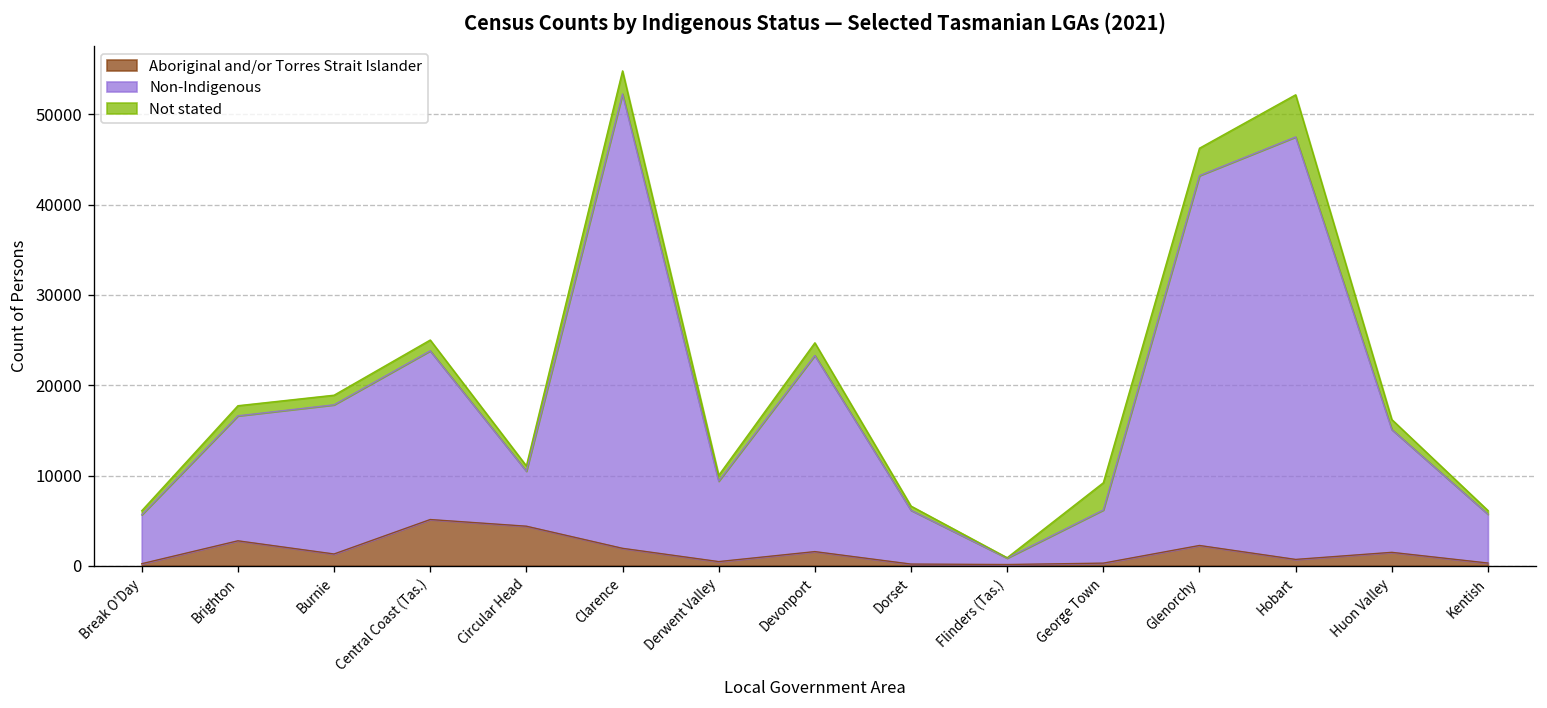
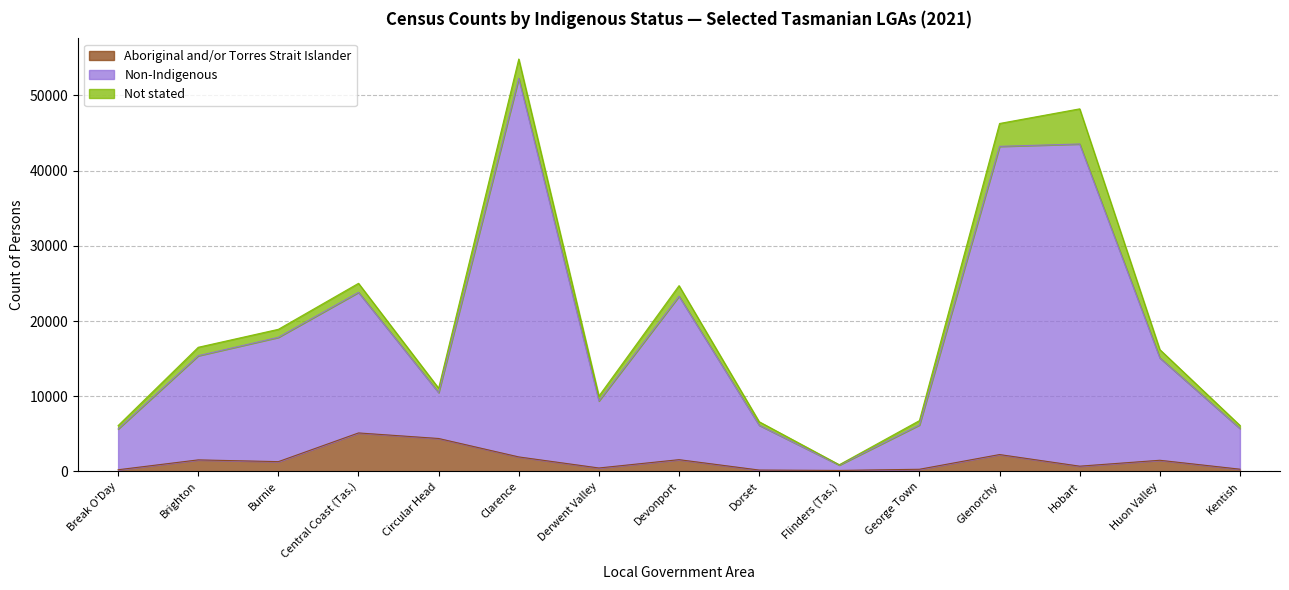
  {
    "Aboriginal and/or Torres Strait Islander": {
      "Break O'Day": 0,
-     "Brighton": 3000,
+     "Brighton": 2000,
      "Burnie": 1000,
      "Central Coast (Tas.)": 5000,
      "Circular Head": 4000,
      "Clarence": 2000,
      "Derwent Valley": 0,
      "Devonport": 2000,
      "Dorset": 0,
      "Flinders (Tas.)": 0,
      "George Town": 0,
      "Glenorchy": 2000,
      "Hobart": 1000,
      "Huon Valley": 1000,
      "Kentish": 0
    },
    "Non-Indigenous": {
      "Break O'Day": 5000,
      "Brighton": 14000,
      "Burnie": 17000,
      "Central Coast (Tas.)": 19000,
      "Circular Head": 6000,
      "Clarence": 50000,
      "Derwent Valley": 9000,
      "Devonport": 22000,
      "Dorset": 6000,
      "George Town": 6000,
      "Glenorchy": 41000,
-     "Hobart": 47000,
+     "Hobart": 43000,
      "Huon Valley": 14000,
      "Kentish": 5000
    },
    "Not stated": {
      "Break O'Day": 0,
      "Brighton": 1000,
      "Burnie": 1000,
      "Central Coast (Tas.)": 1000,
      "Circular Head": 1000,
      "Clarence": 3000,
      "Derwent Valley": 1000,
      "Devonport": 1000,
      "Dorset": 0,
-     "George Town": 3000,
+     "George Town": 1000,
      "Glenorchy": 3000,
      "Hobart": 5000,
      "Huon Valley": 1000,
      "Kentish": 0
    }
  }
